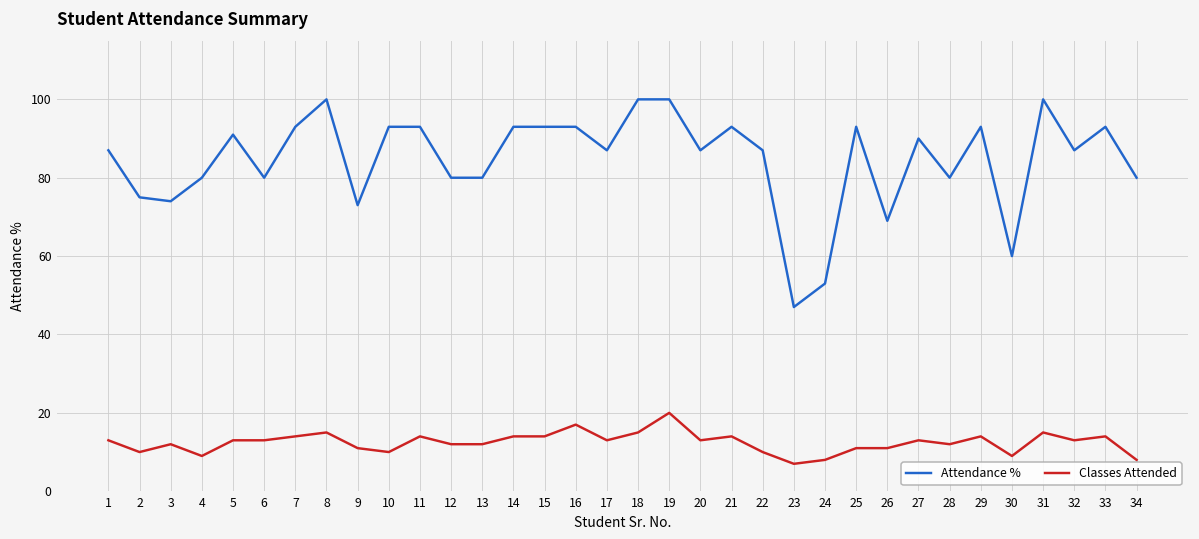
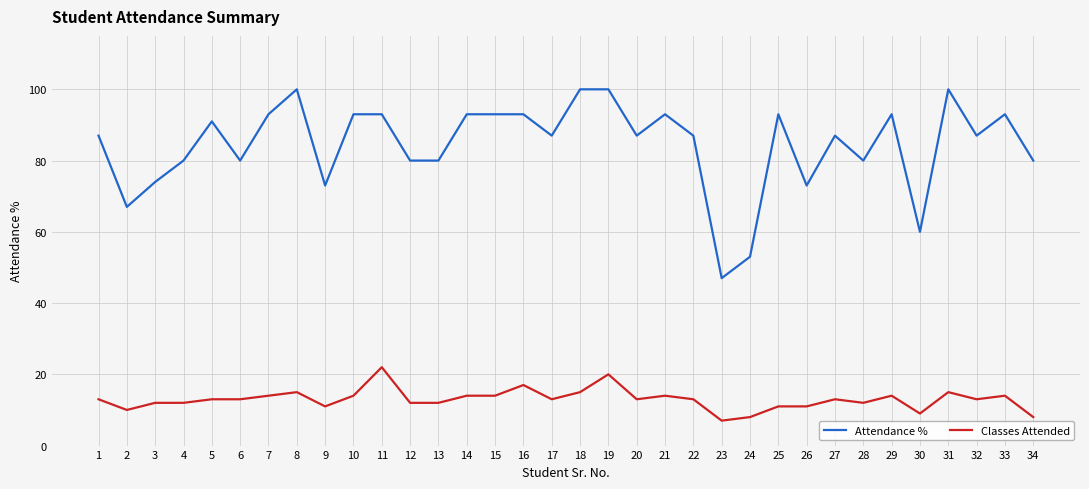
  {
    "Attendance %": {
      "1": 87,
-     "2": 75,
+     "2": 67,
      "3": 74,
      "4": 80,
      "5": 91,
      "6": 80,
      "7": 93,
      "8": 100,
      "9": 73,
      "10": 93,
      "11": 93,
      "12": 80,
      "13": 80,
      "14": 93,
      "15": 93,
      "16": 93,
      "17": 87,
      "18": 100,
      "19": 100,
      "20": 87,
      "21": 93,
      "22": 87,
      "23": 47,
      "24": 53,
      "25": 93,
-     "26": 69,
-     "27": 90,
+     "26": 73,
+     "27": 87,
      "28": 80,
      "29": 93,
      "30": 60,
      "31": 100,
      "32": 87,
      "33": 93,
      "34": 80
    },
    "Classes Attended": {
      "1": 13,
      "2": 10,
      "3": 12,
-     "4": 9,
+     "4": 12,
      "5": 13,
      "6": 13,
      "7": 14,
      "8": 15,
      "9": 11,
-     "10": 10,
-     "11": 14,
+     "10": 14,
+     "11": 22,
      "12": 12,
      "13": 12,
      "14": 14,
      "15": 14,
      "16": 17,
      "17": 13,
      "18": 15,
      "19": 20,
      "20": 13,
      "21": 14,
-     "22": 10,
+     "22": 13,
      "23": 7,
      "24": 8,
      "25": 11,
      "26": 11,
      "27": 13,
      "28": 12,
      "29": 14,
      "30": 9,
      "31": 15,
      "32": 13,
      "33": 14,
      "34": 8
    }
  }
